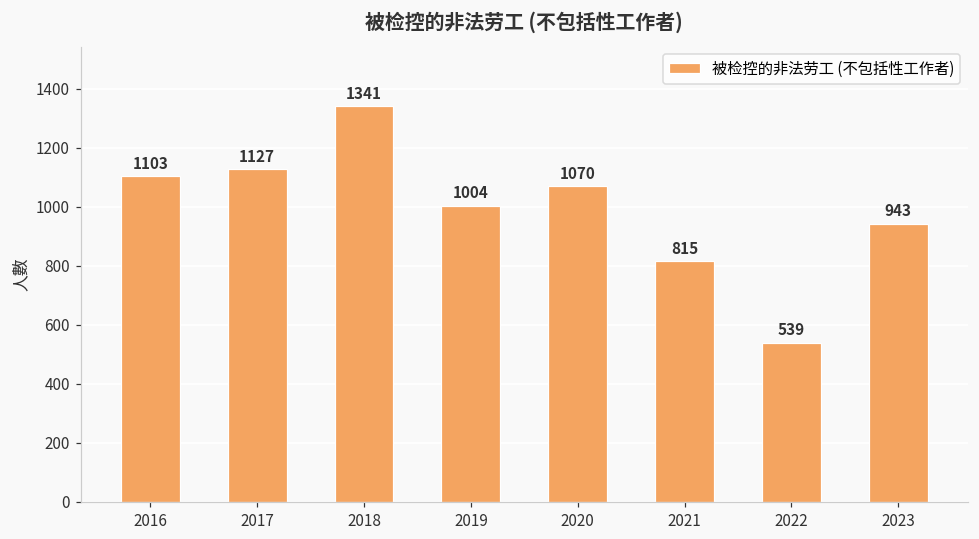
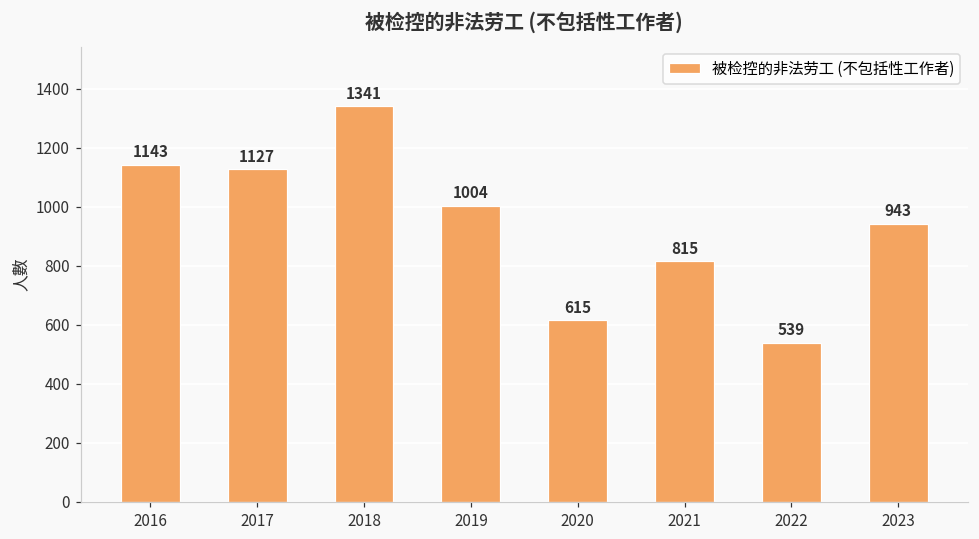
  {
-   "2016": 1103,
+   "2016": 1143,
    "2017": 1127,
    "2018": 1341,
    "2019": 1004,
-   "2020": 1070,
+   "2020": 615,
    "2021": 815,
    "2022": 539,
    "2023": 943
  }
